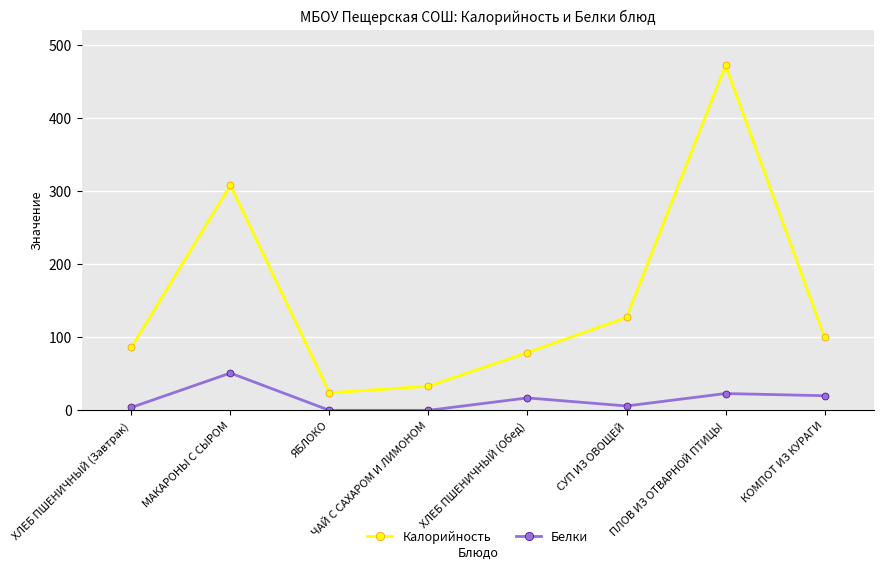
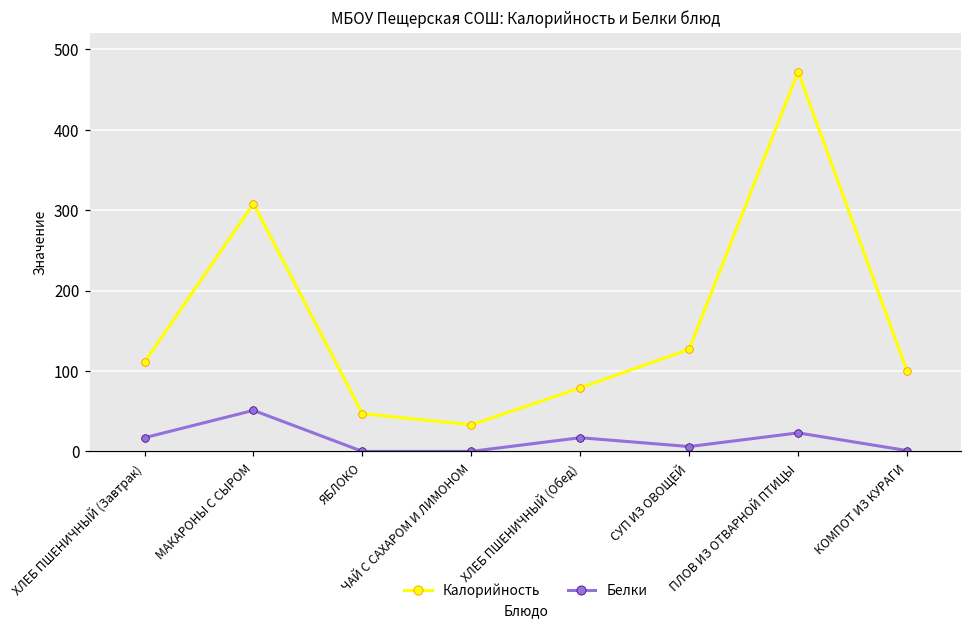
  {
    "Калорийность": {
-     "ХЛЕБ ПШЕНИЧНЫЙ (Завтрак)": 90,
+     "ХЛЕБ ПШЕНИЧНЫЙ (Завтрак)": 110,
      "МАКАРОНЫ С СЫРОМ": 310,
-     "ЯБЛОКО": 20,
+     "ЯБЛОКО": 50,
      "ЧАЙ С САХАРОМ И ЛИМОНОМ": 30,
      "ХЛЕБ ПШЕНИЧНЫЙ (Обед)": 80,
      "СУП ИЗ ОВОЩЕЙ": 130,
      "ПЛОВ ИЗ ОТВАРНОЙ ПТИЦЫ": 470,
      "КОМПОТ ИЗ КУРАГИ": 100
    },
    "Белки": {
-     "ХЛЕБ ПШЕНИЧНЫЙ (Завтрак)": 0,
+     "ХЛЕБ ПШЕНИЧНЫЙ (Завтрак)": 20,
      "МАКАРОНЫ С СЫРОМ": 50,
      "ЯБЛОКО": 0,
      "ЧАЙ С САХАРОМ И ЛИМОНОМ": 0,
      "ХЛЕБ ПШЕНИЧНЫЙ (Обед)": 20,
      "СУП ИЗ ОВОЩЕЙ": 10,
      "ПЛОВ ИЗ ОТВАРНОЙ ПТИЦЫ": 20,
-     "КОМПОТ ИЗ КУРАГИ": 20
+     "КОМПОТ ИЗ КУРАГИ": 0
    }
  }
